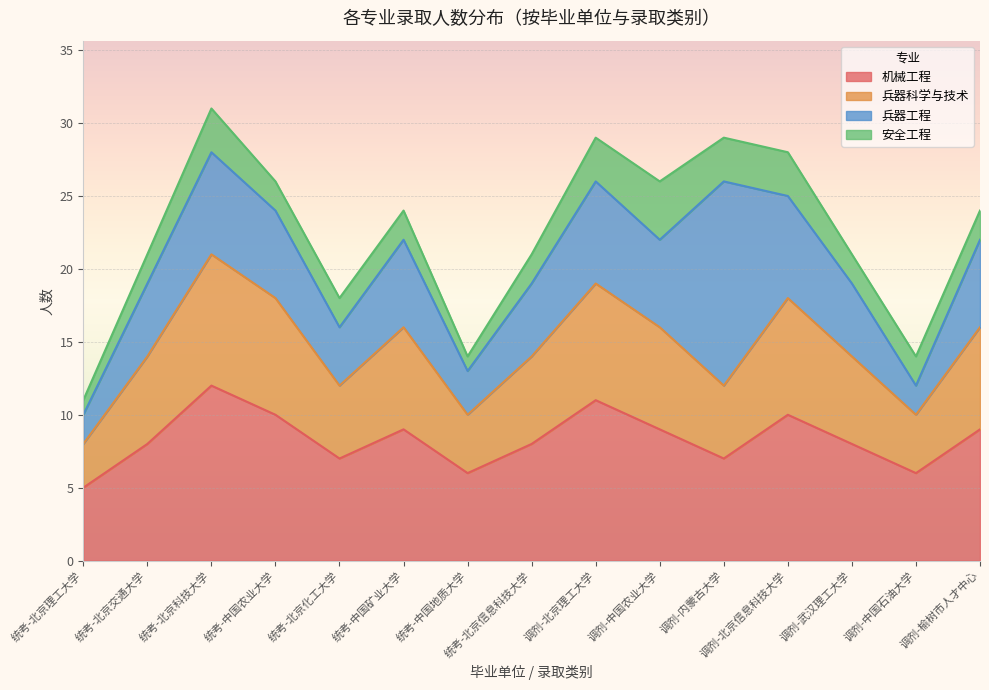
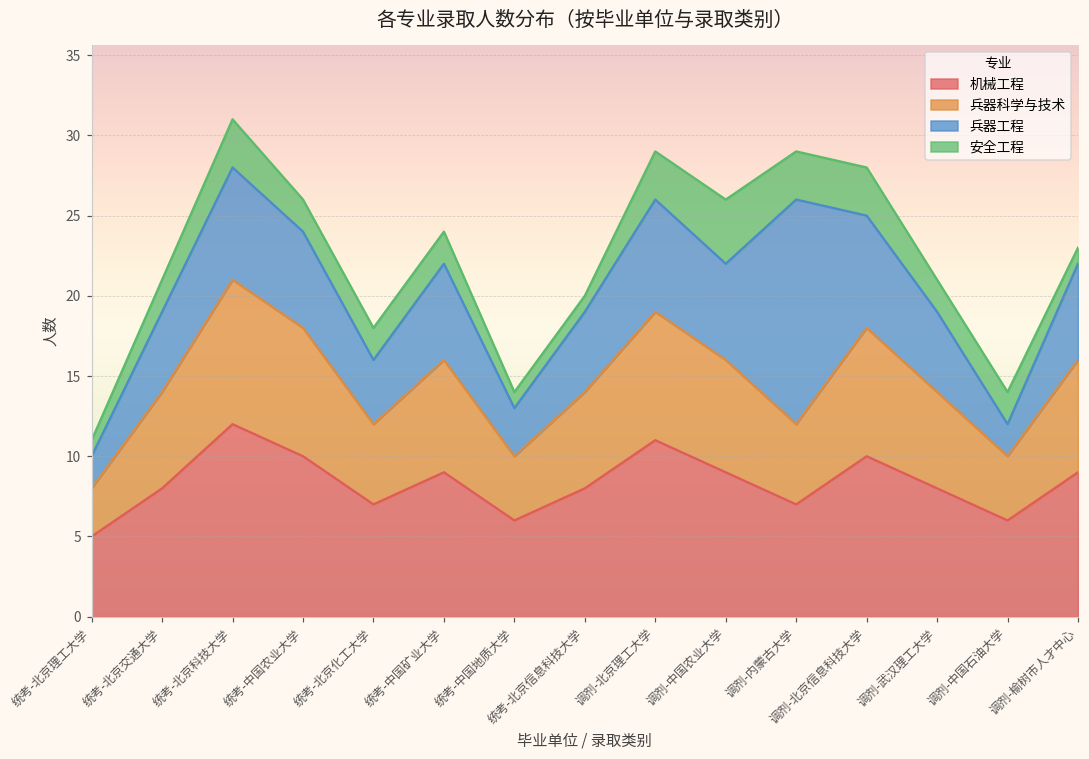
  {
    "兵器工程": {
      "统考-北京理工大学": 2,
      "统考-北京交通大学": 5,
      "统考-北京科技大学": 7,
      "统考-中国农业大学": 6,
      "统考-北京化工大学": 4,
      "统考-中国矿业大学": 6,
      "统考-中国地质大学": 3,
      "统考-北京信息科技大学": 5,
      "调剂-北京理工大学": 7,
      "调剂-中国农业大学": 6,
      "调剂-内蒙古大学": 14,
      "调剂-北京信息科技大学": 7,
      "调剂-武汉理工大学": 5,
      "调剂-中国石油大学": 2,
      "调剂-榆树市人才中心": 6
    },
    "安全工程": {
      "统考-北京理工大学": 1,
      "统考-北京交通大学": 2,
      "统考-北京科技大学": 3,
      "统考-中国农业大学": 2,
      "统考-北京化工大学": 2,
      "统考-中国矿业大学": 2,
      "统考-中国地质大学": 1,
-     "统考-北京信息科技大学": 2,
+     "统考-北京信息科技大学": 1,
      "调剂-北京理工大学": 3,
      "调剂-中国农业大学": 4,
      "调剂-内蒙古大学": 3,
      "调剂-北京信息科技大学": 3,
      "调剂-武汉理工大学": 2,
      "调剂-中国石油大学": 2,
-     "调剂-榆树市人才中心": 2
+     "调剂-榆树市人才中心": 1
    }
  }
